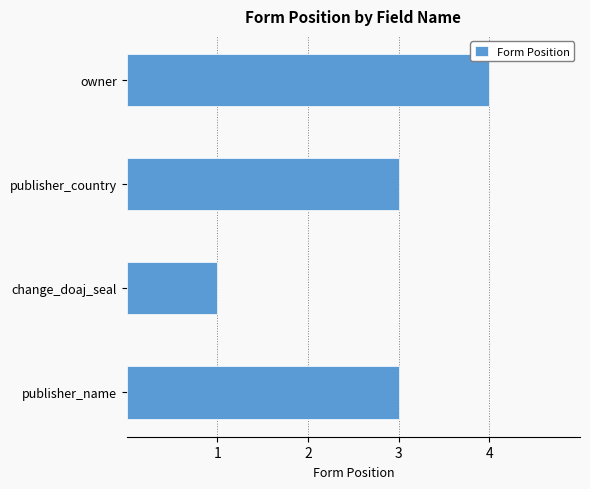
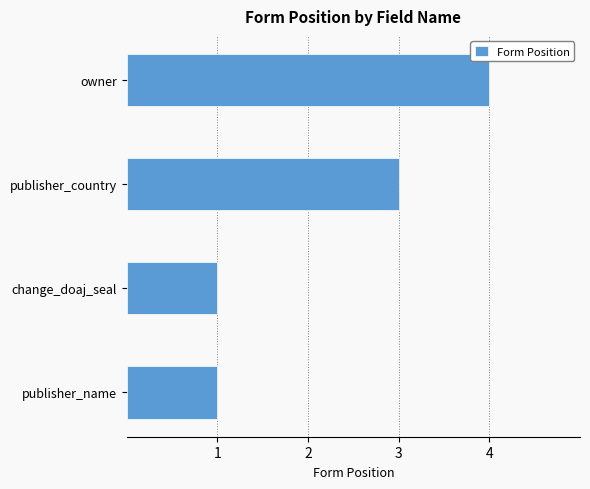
  {
    "owner": 4,
    "publisher_country": 3,
    "change_doaj_seal": 1,
-   "publisher_name": 3
+   "publisher_name": 1
  }
